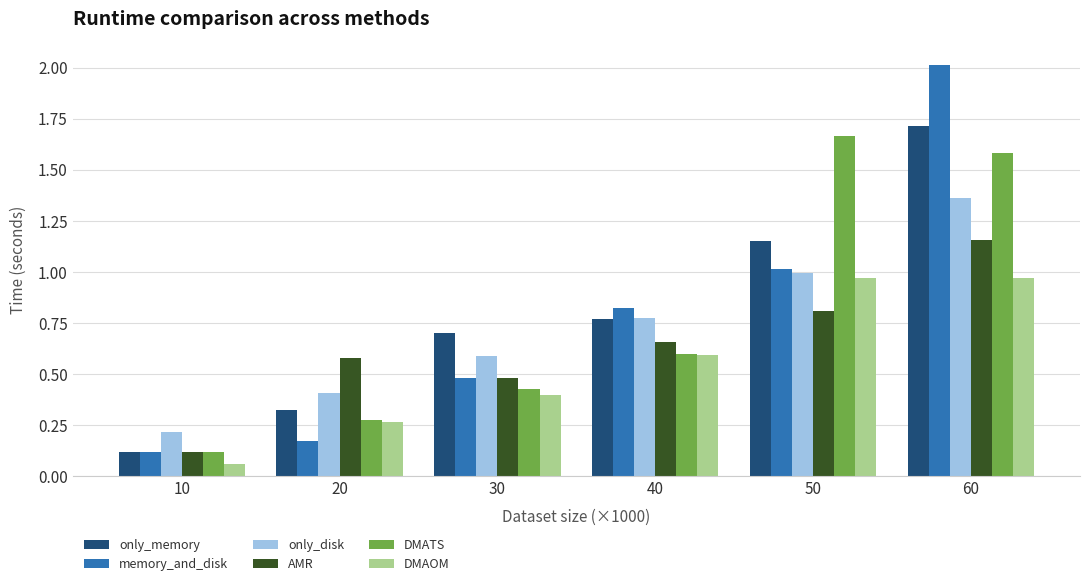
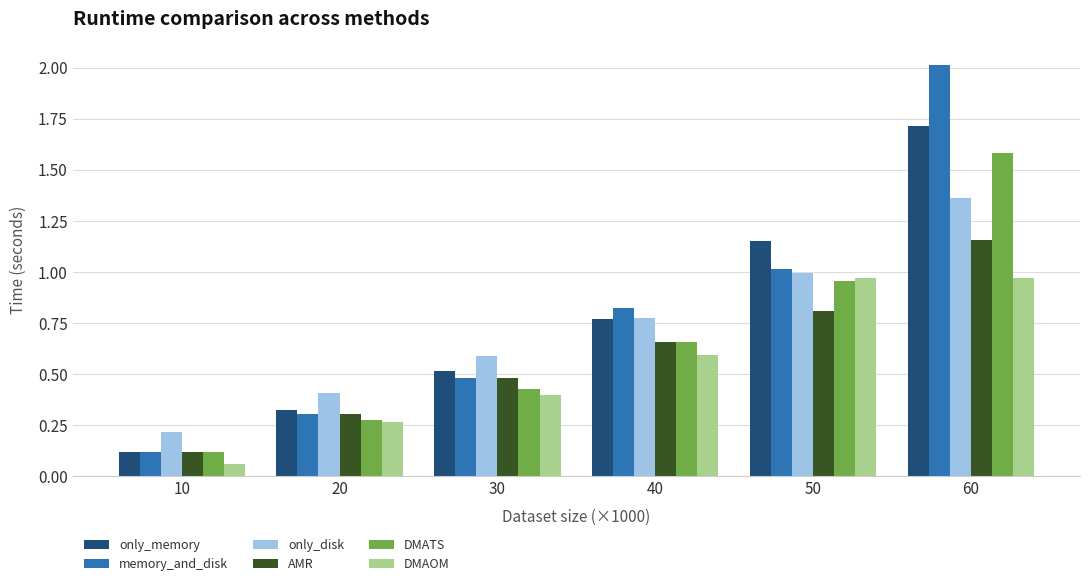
  {
    "only_memory": {
      "10": 0.12,
      "20": 0.32,
-     "30": 0.70,
+     "30": 0.52,
      "40": 0.77,
      "50": 1.15,
      "60": 1.72
    },
    "memory_and_disk": {
      "10": 0.12,
-     "20": 0.17,
+     "20": 0.30,
      "30": 0.48,
      "40": 0.82,
      "50": 1.01,
      "60": 2.01
    },
    "only_disk": {
      "10": 0.21,
      "20": 0.40,
      "30": 0.59,
      "40": 0.77,
      "50": 1.00,
      "60": 1.36
    },
    "AMR": {
      "10": 0.12,
-     "20": 0.58,
+     "20": 0.30,
      "30": 0.48,
      "40": 0.66,
      "50": 0.81,
      "60": 1.16
    },
    "DMATS": {
      "10": 0.12,
      "20": 0.27,
      "30": 0.42,
-     "40": 0.60,
-     "50": 1.67,
+     "40": 0.65,
+     "50": 0.96,
      "60": 1.58
    },
    "DMAOM": {
      "10": 0.06,
      "20": 0.26,
      "30": 0.39,
      "40": 0.59,
      "50": 0.97,
      "60": 0.97
    }
  }
